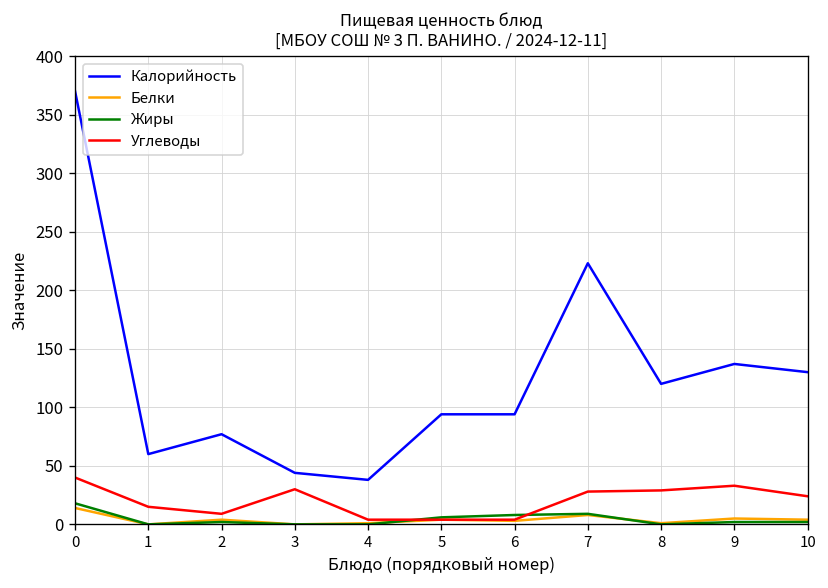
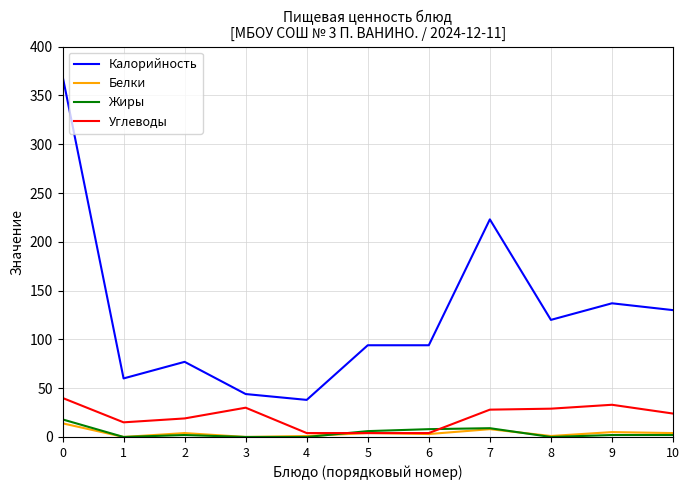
  {
    "Калорийность": {
      "0": 370,
      "1": 60,
      "2": 80,
      "3": 40,
      "4": 40,
      "5": 90,
      "6": 90,
      "7": 220,
      "8": 120,
      "9": 140,
      "10": 130
    },
    "Белки": {
      "0": 10,
      "9": 10
    },
    "Жиры": {
      "0": 20,
      "6": 10,
      "9": 0
    },
    "Углеводы": {
      "0": 40,
      "1": 20,
-     "2": 10,
+     "2": 20,
      "3": 30,
      "4": 0,
      "7": 30,
      "8": 30,
      "9": 30,
      "10": 20
    }
  }
